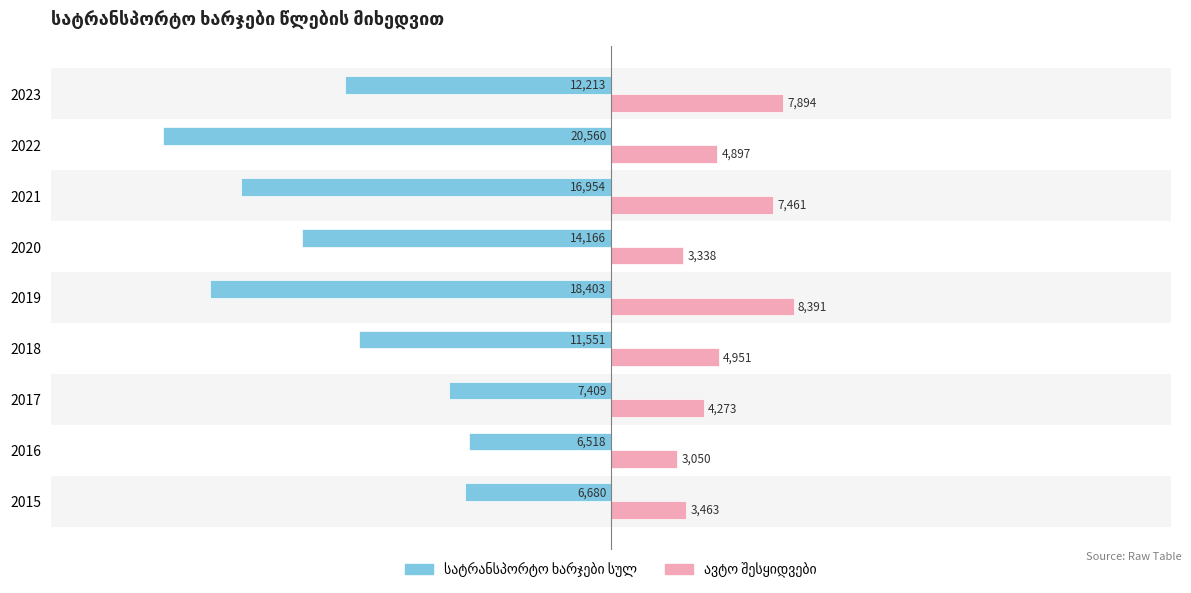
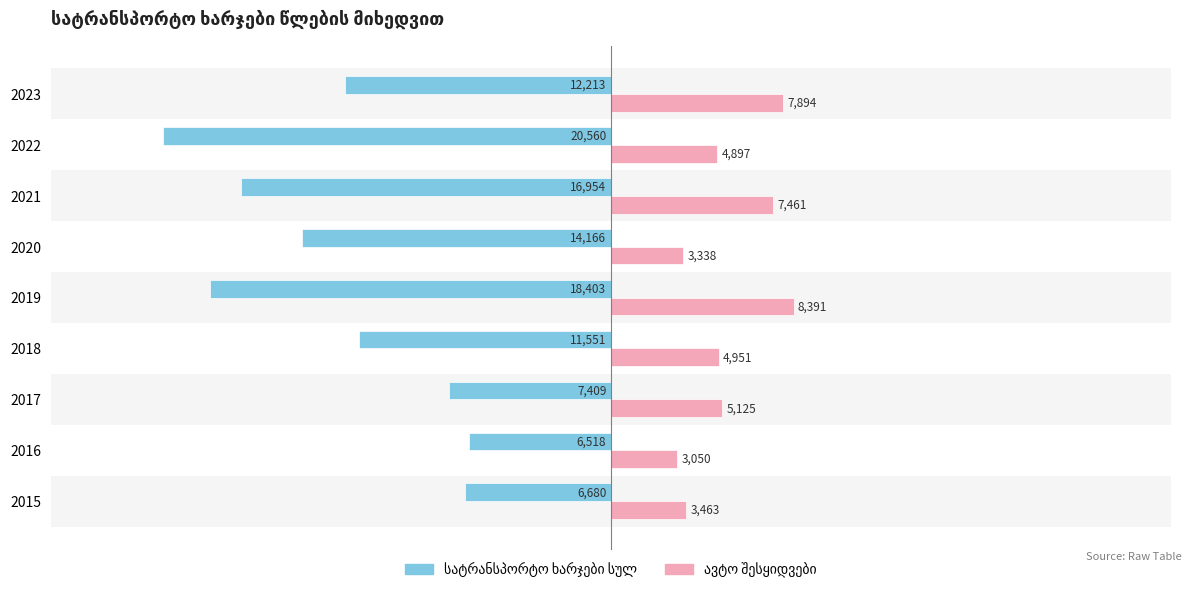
  {
    "ავტო შესყიდვები": {
      "2023": "7,894",
      "2022": "4,897",
      "2021": "7,461",
      "2020": "3,338",
      "2019": "8,391",
      "2018": "4,951",
-     "2017": "4,273",
+     "2017": "5,125",
      "2016": "3,050",
      "2015": "3,463"
    }
  }
